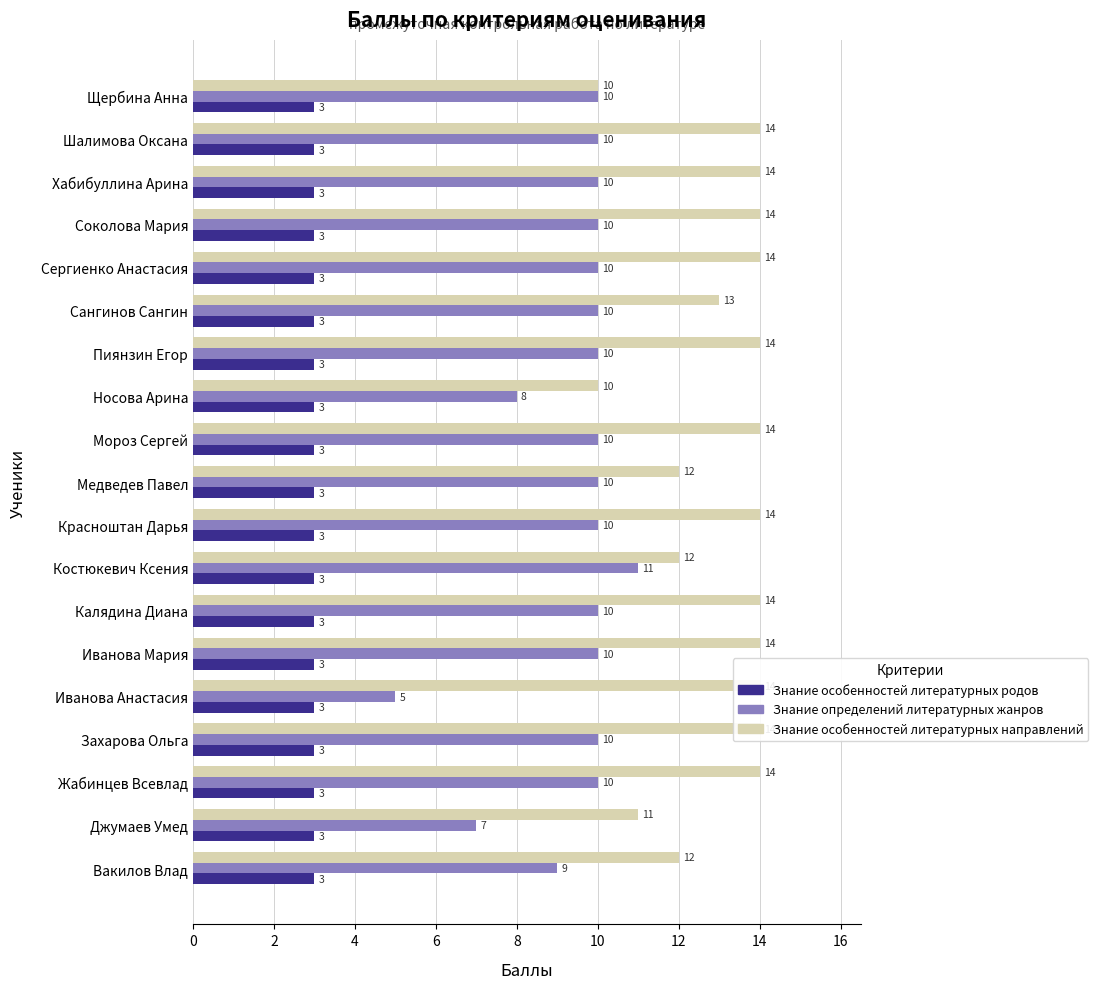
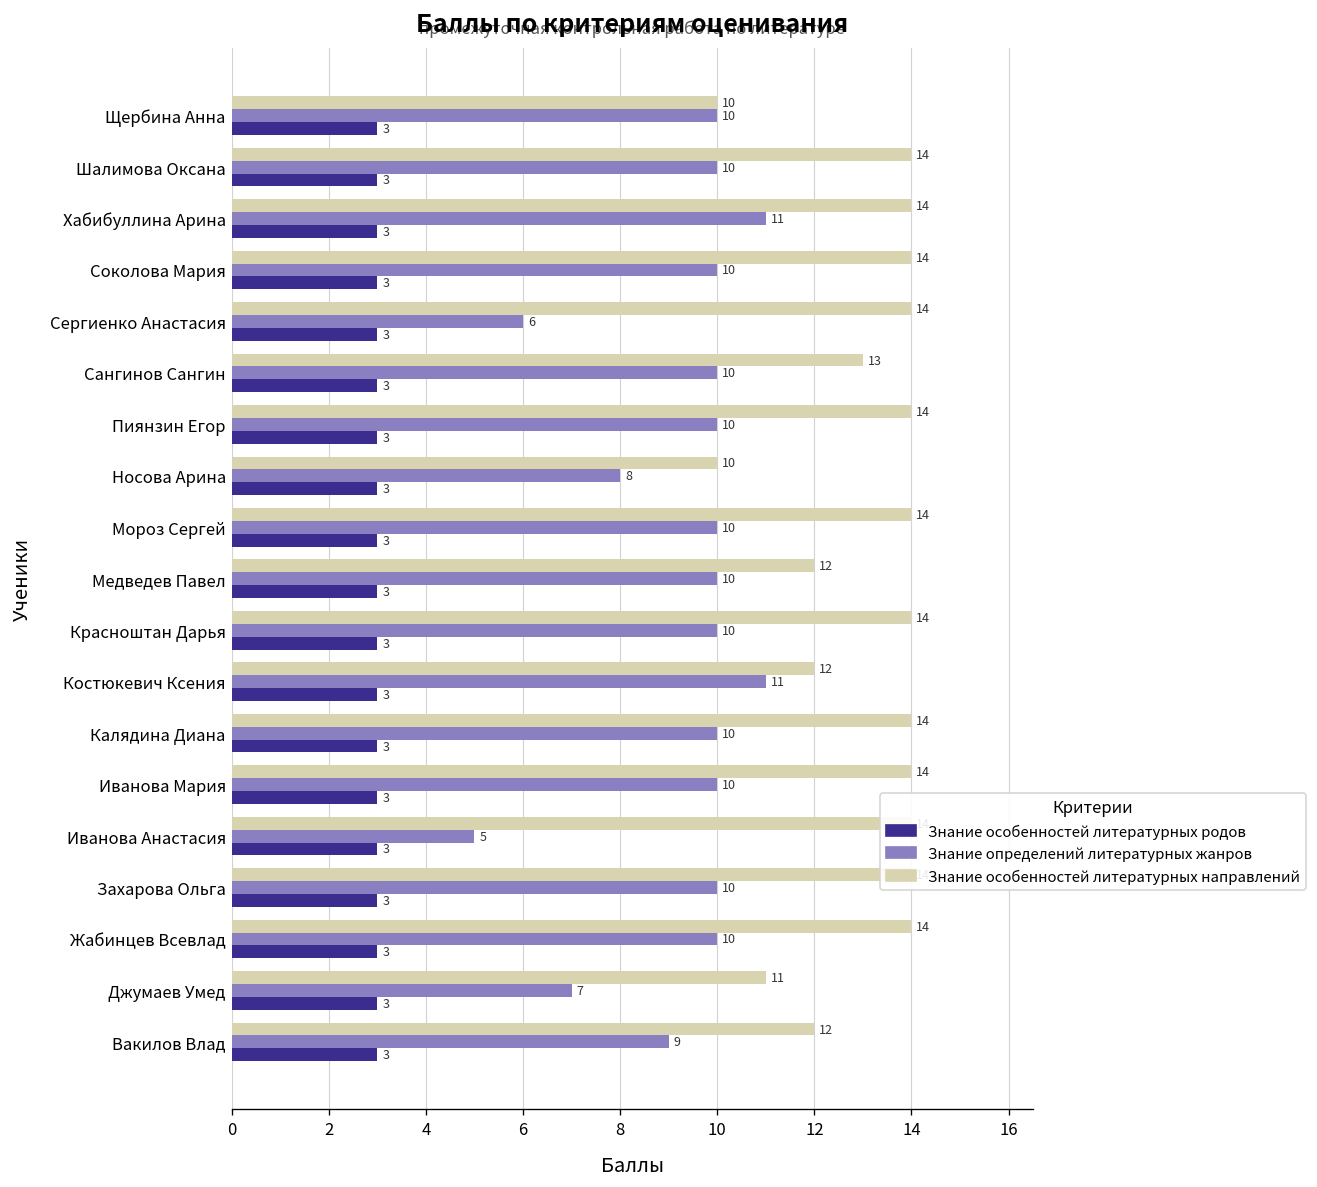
  {
    "Знание особенностей литературных родов": {
      "Щербина Анна": 3,
      "Шалимова Оксана": 3,
      "Хабибуллина Арина": 3,
      "Соколова Мария": 3,
      "Сергиенко Анастасия": 3,
      "Сангинов Сангин": 3,
      "Пиянзин Егор": 3,
      "Носова Арина": 3,
      "Мороз Сергей": 3,
      "Медведев Павел": 3,
      "Красноштан Дарья": 3,
      "Костюкевич Ксения": 3,
      "Калядина Диана": 3,
      "Иванова Мария": 3,
      "Иванова Анастасия": 3,
      "Захарова Ольга": 3,
      "Жабинцев Всевлад": 3,
      "Джумаев Умед": 3,
      "Вакилов Влад": 3
    },
    "Знание определений литературных жанров": {
      "Щербина Анна": 10,
      "Шалимова Оксана": 10,
-     "Хабибуллина Арина": 10,
+     "Хабибуллина Арина": 11,
      "Соколова Мария": 10,
-     "Сергиенко Анастасия": 10,
+     "Сергиенко Анастасия": 6,
      "Сангинов Сангин": 10,
      "Пиянзин Егор": 10,
      "Носова Арина": 8,
      "Мороз Сергей": 10,
      "Медведев Павел": 10,
      "Красноштан Дарья": 10,
      "Костюкевич Ксения": 11,
      "Калядина Диана": 10,
      "Иванова Мария": 10,
      "Иванова Анастасия": 5,
      "Захарова Ольга": 10,
      "Жабинцев Всевлад": 10,
      "Джумаев Умед": 7,
      "Вакилов Влад": 9
    },
    "Знание особенностей литературных направлений": {
      "Щербина Анна": 10,
      "Шалимова Оксана": 14,
      "Хабибуллина Арина": 14,
      "Соколова Мария": 14,
      "Сергиенко Анастасия": 14,
      "Сангинов Сангин": 13,
      "Пиянзин Егор": 14,
      "Носова Арина": 10,
      "Мороз Сергей": 14,
      "Медведев Павел": 12,
      "Красноштан Дарья": 14,
      "Костюкевич Ксения": 12,
      "Калядина Диана": 14,
      "Иванова Мария": 14,
      "Жабинцев Всевлад": 14,
      "Джумаев Умед": 11,
      "Вакилов Влад": 12
    }
  }
